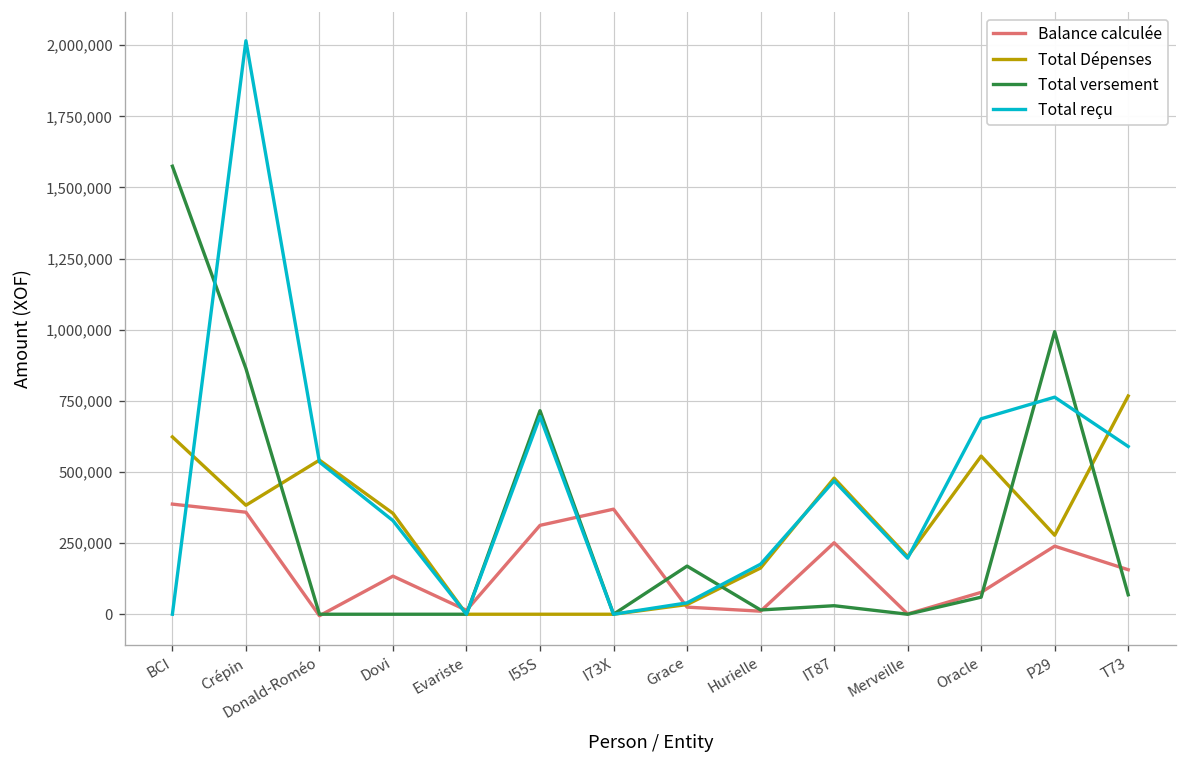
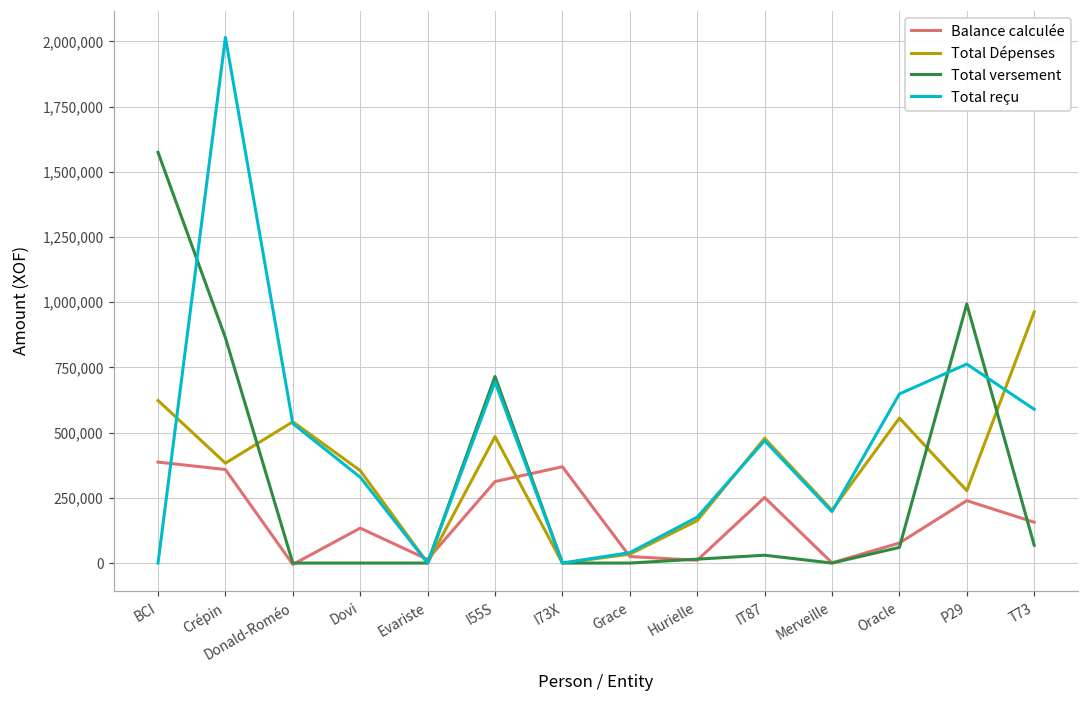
  {
    "Balance calculée": {
      "BCI": "390,000",
      "Crépin": "360,000",
      "Dovi": "130,000",
      "Evariste": "10,000",
      "I55S": "310,000",
      "I73X": "370,000",
      "IT87": "250,000",
      "Oracle": "80,000",
      "P29": "240,000",
      "T73": "160,000"
    },
    "Total Dépenses": {
      "BCI": "620,000",
      "Crépin": "380,000",
      "Dovi": "350,000",
-     "I55S": "0",
+     "I55S": "480,000",
      "Hurielle": "160,000",
      "Oracle": "560,000",
      "P29": "280,000",
-     "T73": "770,000"
+     "T73": "960,000"
    },
    "Total versement": {
      "BCI": "1,570,000",
      "Crépin": "860,000",
      "Dovi": "0",
      "I55S": "720,000",
-     "Grace": "170,000",
+     "Grace": "0",
      "IT87": "30,000",
      "Oracle": "60,000",
      "P29": "990,000",
      "T73": "70,000"
    },
    "Total reçu": {
      "BCI": "0",
      "Crépin": "2,020,000",
      "Dovi": "330,000",
      "I55S": "690,000",
      "Hurielle": "180,000",
-     "Oracle": "690,000",
+     "Oracle": "650,000",
      "P29": "760,000",
      "T73": "590,000"
    }
  }
